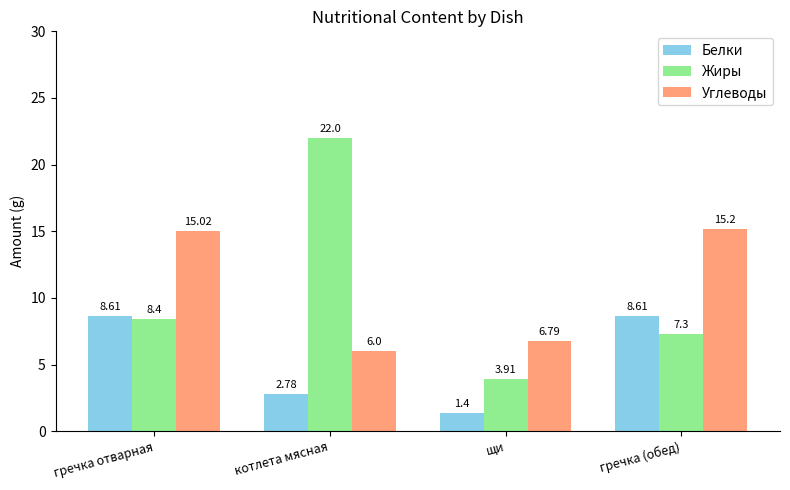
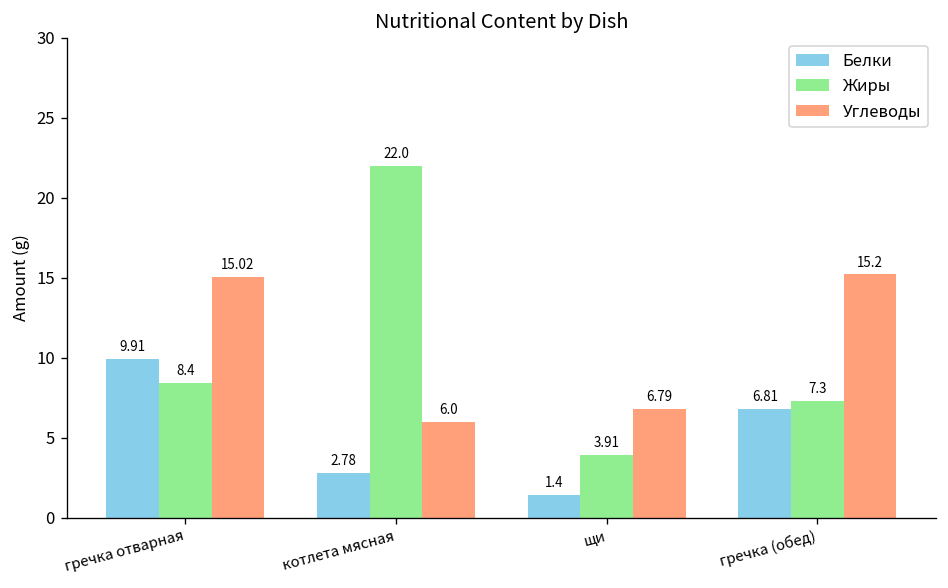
  {
    "Белки": {
-     "гречка отварная": 8.61,
+     "гречка отварная": 9.91,
      "котлета мясная": 2.78,
      "щи": 1.4,
-     "гречка (обед)": 8.61
+     "гречка (обед)": 6.81
    },
    "Жиры": {
      "гречка отварная": 8.4,
      "котлета мясная": 22.0,
      "щи": 3.91,
      "гречка (обед)": 7.3
    },
    "Углеводы": {
      "гречка отварная": 15.02,
      "котлета мясная": 6.0,
      "щи": 6.79,
      "гречка (обед)": 15.2
    }
  }
